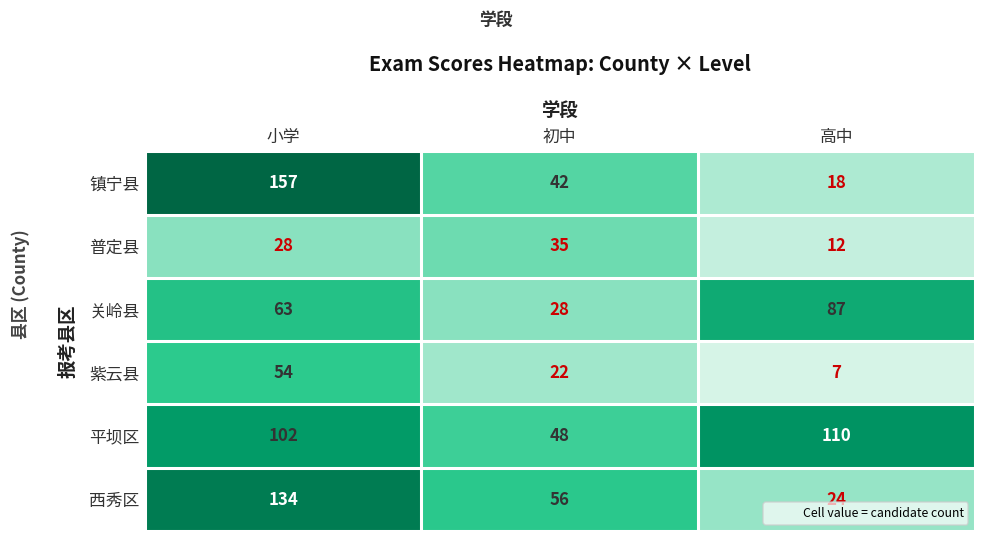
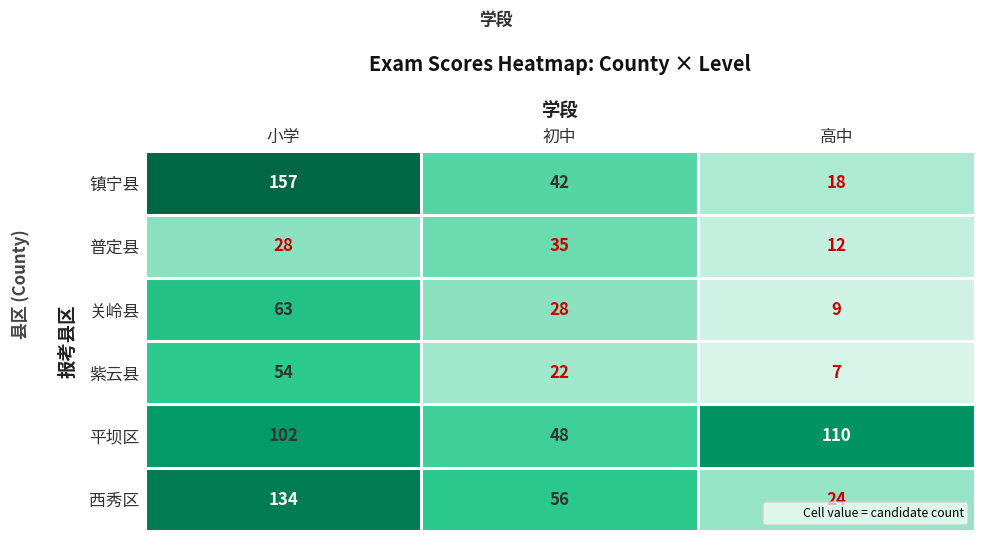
  {
    "镇宁县": {
      "小学": 157,
      "初中": 42,
      "高中": 18
    },
    "普定县": {
      "小学": 28,
      "初中": 35,
      "高中": 12
    },
    "关岭县": {
      "小学": 63,
      "初中": 28,
-     "高中": 87
+     "高中": 9
    },
    "紫云县": {
      "小学": 54,
      "初中": 22,
      "高中": 7
    },
    "平坝区": {
      "小学": 102,
      "初中": 48,
      "高中": 110
    },
    "西秀区": {
      "小学": 134,
      "初中": 56
    }
  }
